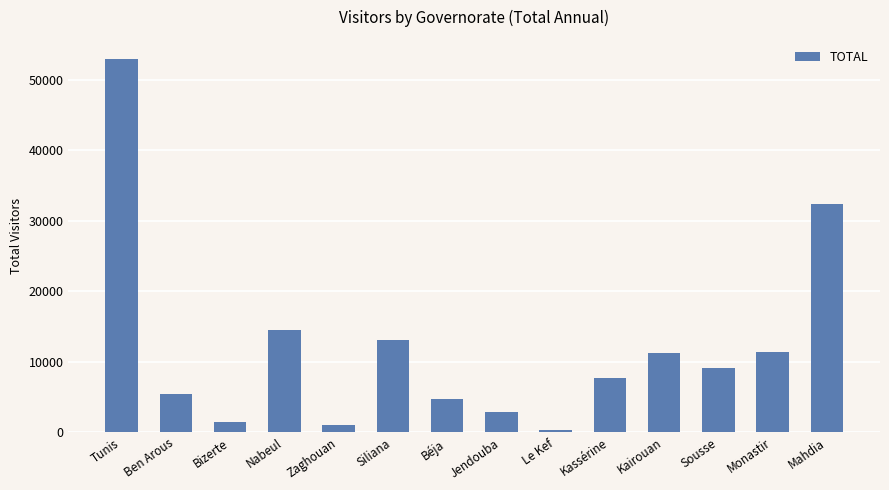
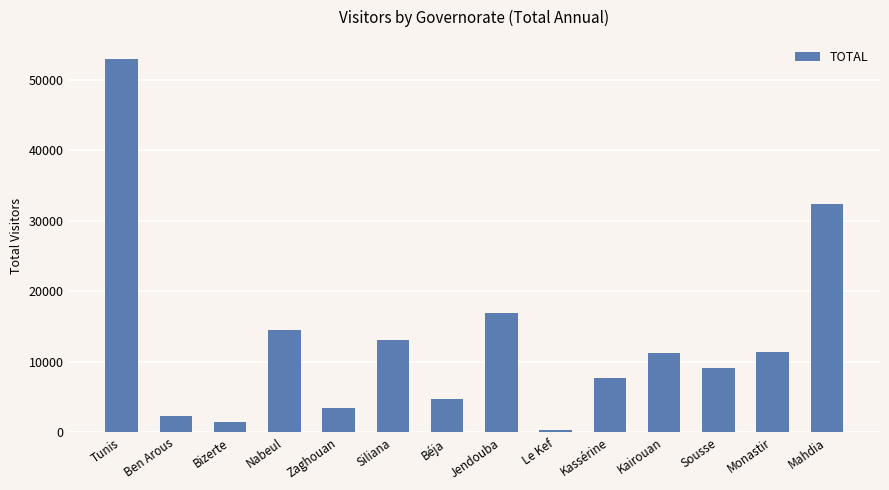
  {
    "Tunis": 53000,
-   "Ben Arous": 5000,
+   "Ben Arous": 2000,
    "Bizerte": 1000,
    "Nabeul": 14000,
-   "Zaghouan": 1000,
+   "Zaghouan": 3000,
    "Siliana": 13000,
    "Béja": 5000,
-   "Jendouba": 3000,
+   "Jendouba": 17000,
    "Kassérine": 8000,
    "Kairouan": 11000,
    "Sousse": 9000,
    "Monastir": 11000,
    "Mahdia": 32000
  }
